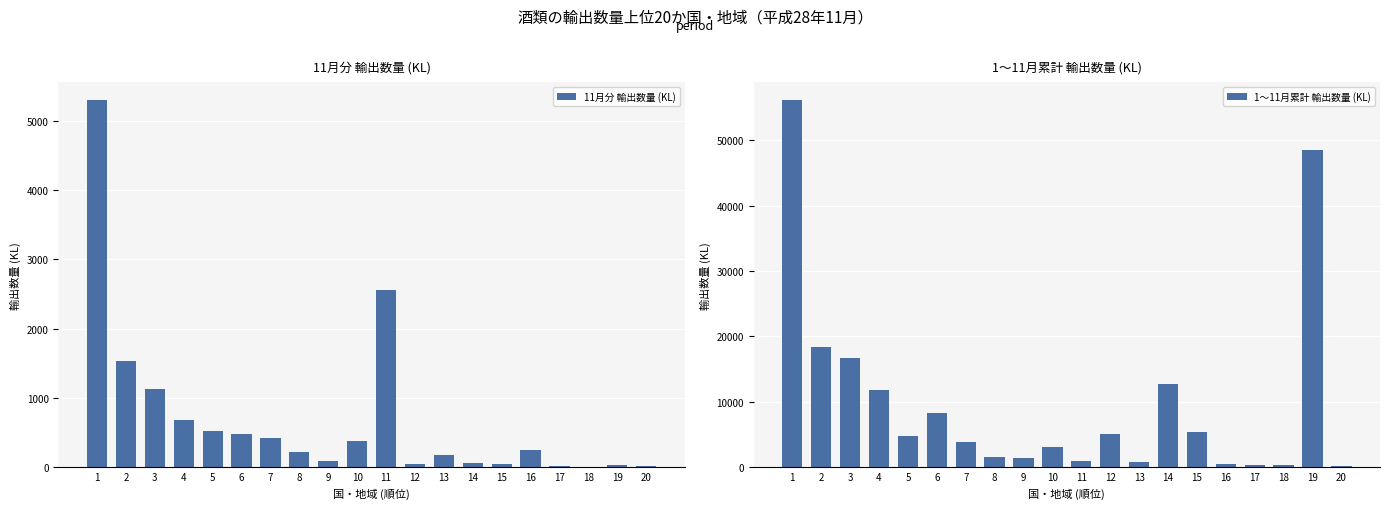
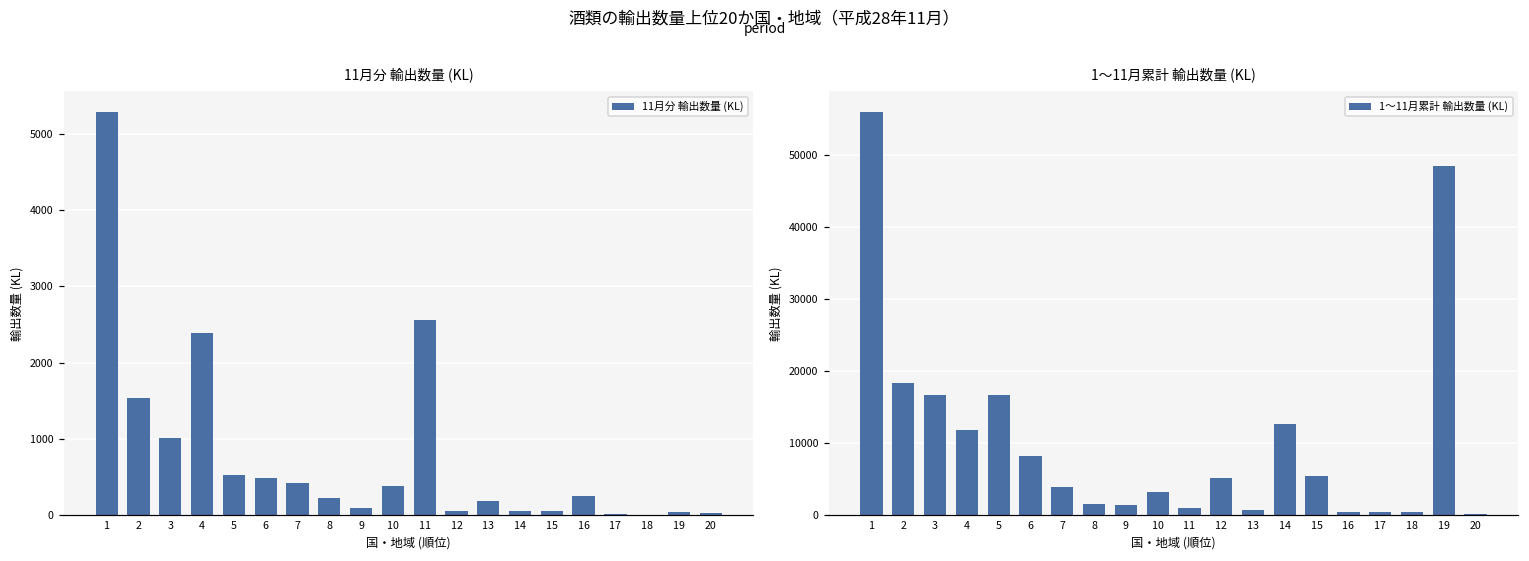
  {
    "11月分 輸出数量 (KL)": {
      "1": 5300,
      "2": 1500,
-     "3": 1100,
-     "4": 700,
+     "3": 1000,
+     "4": 2400,
      "5": 500,
      "6": 500,
      "7": 400,
      "8": 200,
      "9": 100,
      "10": 400,
      "11": 2600,
      "12": 100,
      "13": 200,
      "14": 100,
      "15": 0,
      "16": 300,
      "19": 0
    },
    "1〜11月累計 輸出数量 (KL)": {
      "1": 56000,
      "2": 18000,
      "3": 17000,
      "4": 12000,
-     "5": 5000,
+     "5": 17000,
      "6": 8000,
      "7": 4000,
      "8": 2000,
      "9": 1000,
      "10": 3000,
      "11": 1000,
      "12": 5000,
      "13": 1000,
      "14": 13000,
      "15": 5000,
      "16": 1000,
      "17": 0,
      "19": 48000
    }
  }
